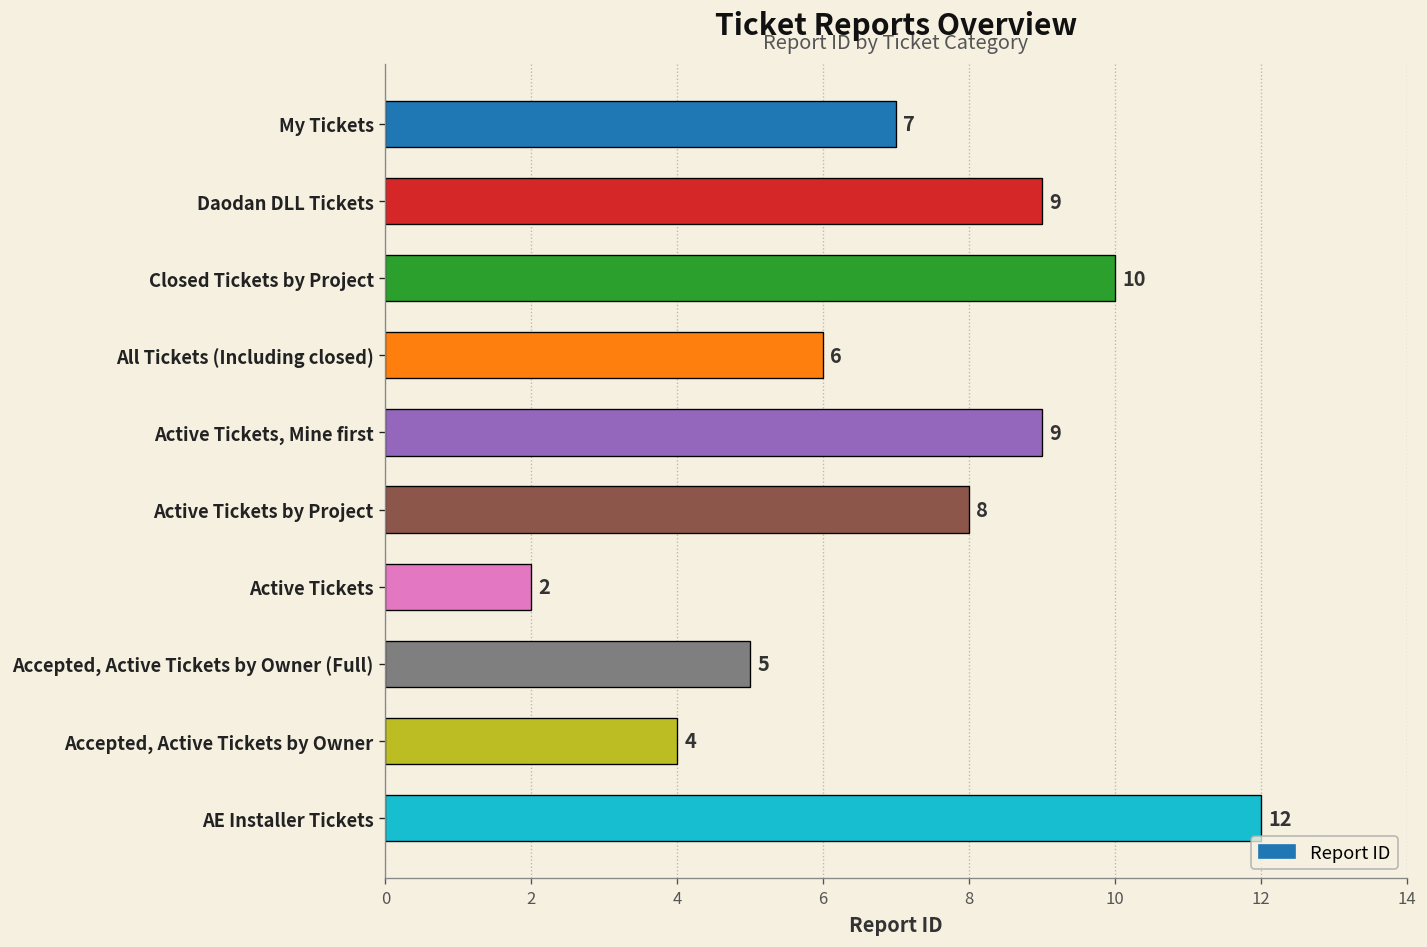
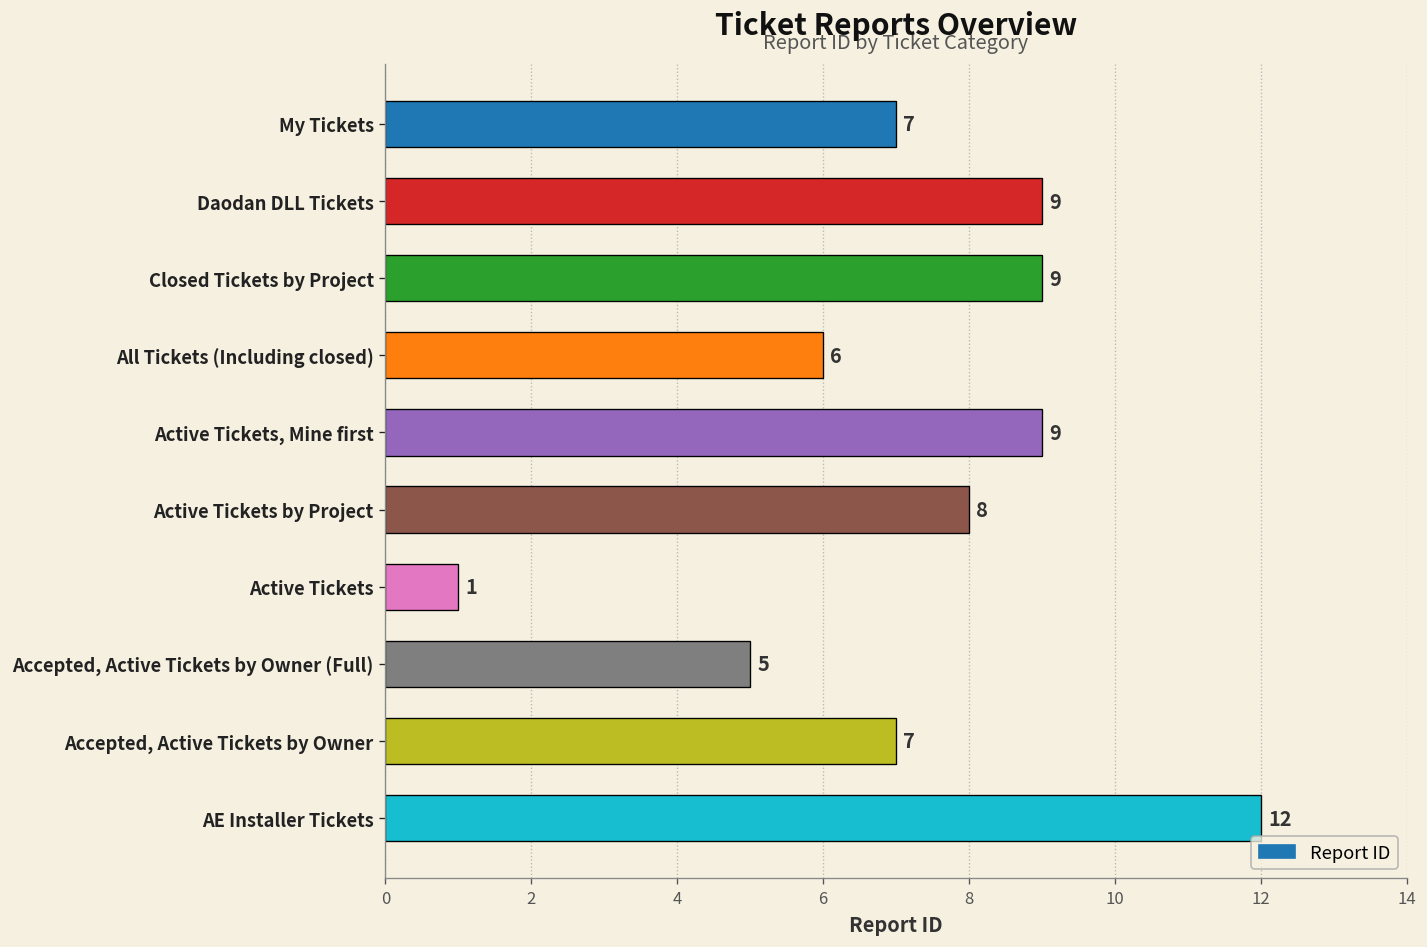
  {
    "My Tickets": 7,
    "Daodan DLL Tickets": 9,
-   "Closed Tickets by Project": 10,
+   "Closed Tickets by Project": 9,
    "All Tickets (Including closed)": 6,
    "Active Tickets, Mine first": 9,
    "Active Tickets by Project": 8,
-   "Active Tickets": 2,
+   "Active Tickets": 1,
    "Accepted, Active Tickets by Owner (Full)": 5,
-   "Accepted, Active Tickets by Owner": 4,
+   "Accepted, Active Tickets by Owner": 7,
    "AE Installer Tickets": 12
  }
